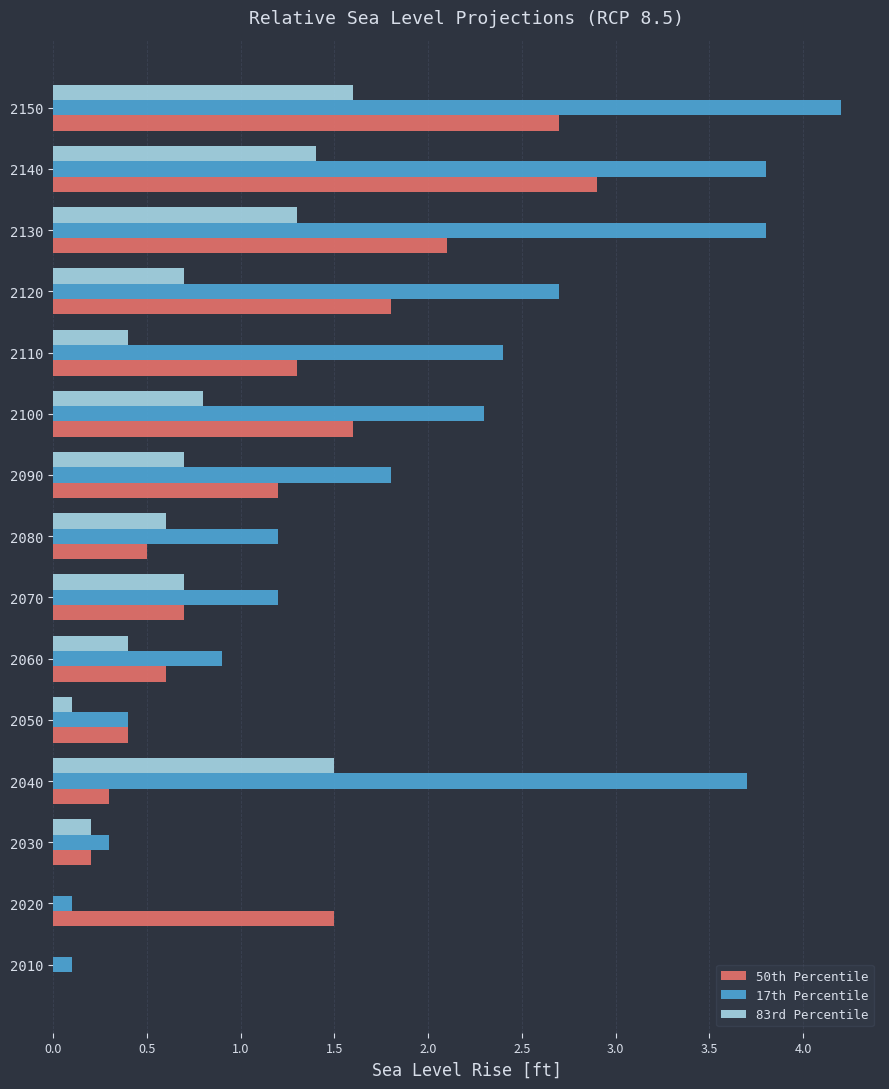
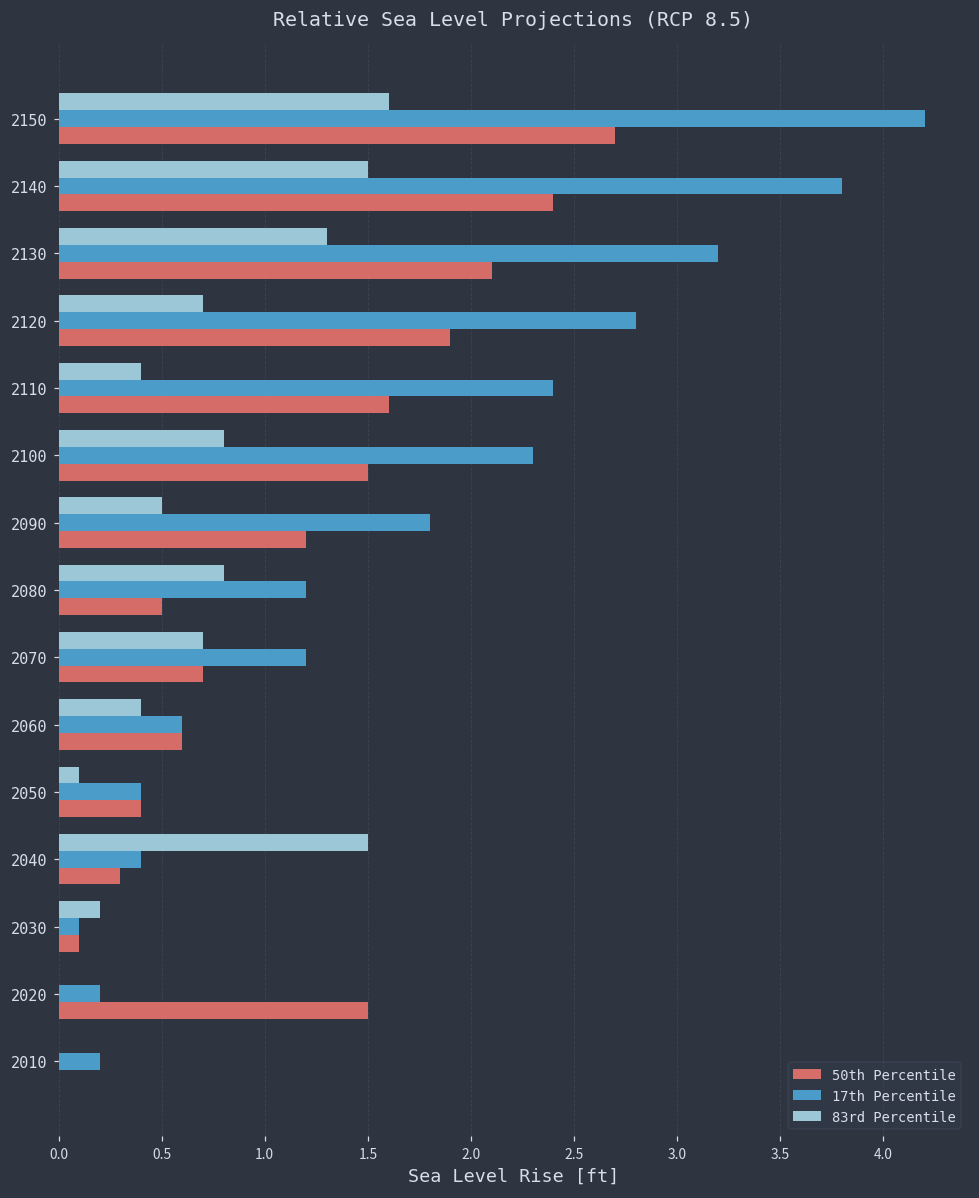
  {
    "50th Percentile": {
      "2150": 2.7,
-     "2140": 2.9,
+     "2140": 2.4,
      "2130": 2.1,
-     "2120": 1.8,
-     "2110": 1.3,
-     "2100": 1.6,
+     "2120": 1.9,
+     "2110": 1.6,
+     "2100": 1.5,
      "2090": 1.2,
      "2080": 0.5,
      "2070": 0.7,
      "2060": 0.6,
      "2050": 0.4,
      "2040": 0.3,
-     "2030": 0.2,
+     "2030": 0.1,
      "2020": 1.5,
      "2010": 0.0
    },
    "17th Percentile": {
      "2150": 4.2,
      "2140": 3.8,
-     "2130": 3.8,
-     "2120": 2.7,
+     "2130": 3.2,
+     "2120": 2.8,
      "2110": 2.4,
      "2100": 2.3,
      "2090": 1.8,
      "2080": 1.2,
      "2070": 1.2,
-     "2060": 0.9,
+     "2060": 0.6,
      "2050": 0.4,
-     "2040": 3.7,
-     "2030": 0.3,
-     "2020": 0.1,
-     "2010": 0.1
+     "2040": 0.4,
+     "2030": 0.1,
+     "2020": 0.2,
+     "2010": 0.2
    },
    "83rd Percentile": {
      "2150": 1.6,
-     "2140": 1.4,
+     "2140": 1.5,
      "2130": 1.3,
      "2120": 0.7,
      "2110": 0.4,
      "2100": 0.8,
-     "2090": 0.7,
-     "2080": 0.6,
+     "2090": 0.5,
+     "2080": 0.8,
      "2070": 0.7,
      "2060": 0.4,
      "2050": 0.1,
      "2040": 1.5,
      "2030": 0.2,
      "2020": 0.0,
      "2010": 0.0
    }
  }
